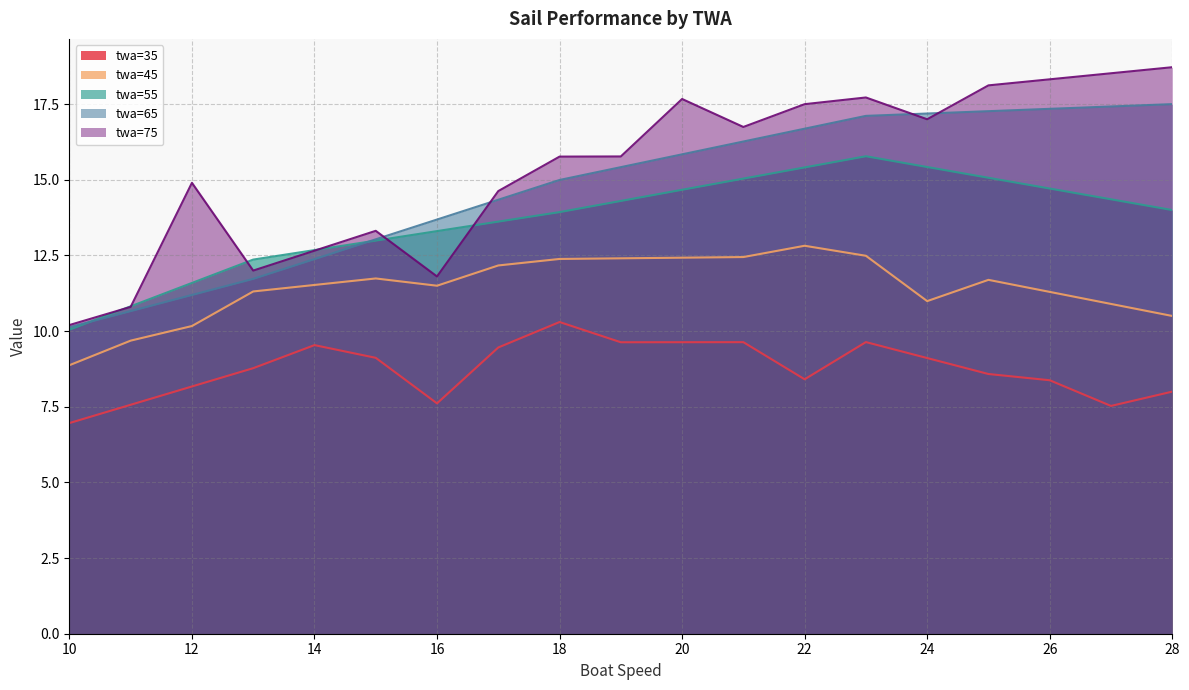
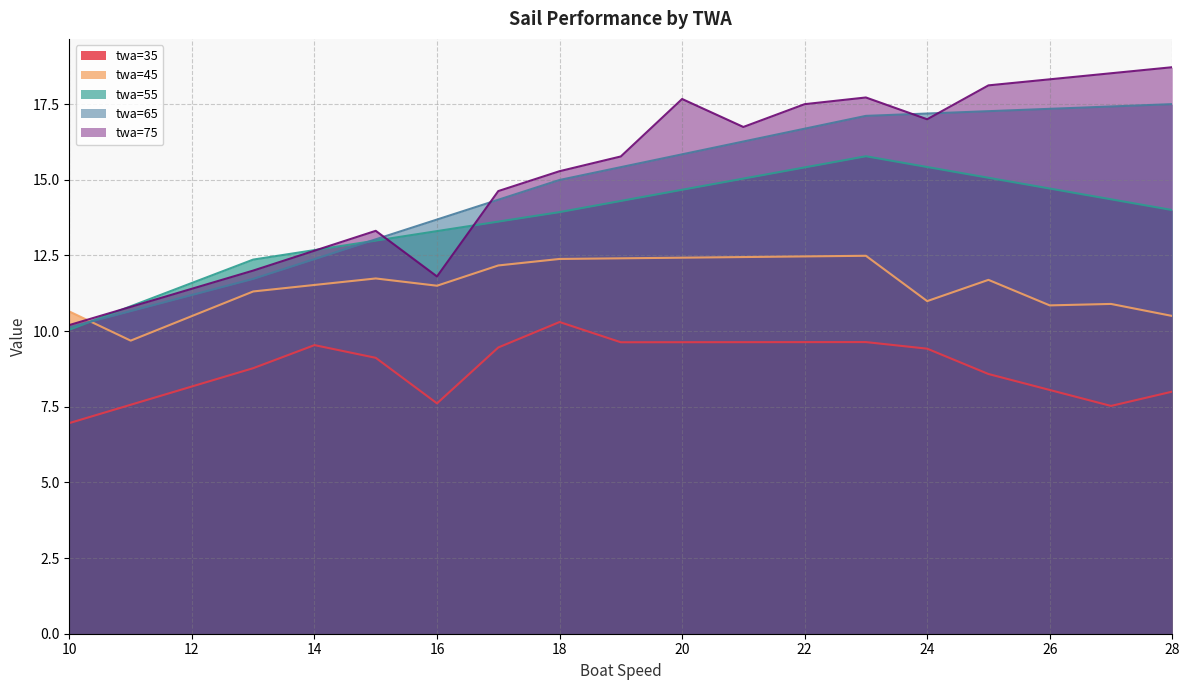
  {
    "twa=35": {
      "10": 7.0,
      "12": 8.2,
      "14": 9.5,
      "16": 7.6,
      "18": 10.3,
      "20": 9.6,
-     "22": 8.4,
-     "24": 9.1,
-     "26": 8.4,
+     "22": 9.6,
+     "24": 9.4,
+     "26": 8.1,
      "28": 8.0
    },
    "twa=45": {
-     "10": 8.9,
-     "12": 10.2,
+     "10": 10.6,
+     "12": 10.5,
      "14": 11.5,
      "16": 11.5,
      "18": 12.4,
      "20": 12.4,
-     "22": 12.8,
+     "22": 12.5,
      "24": 11.0,
-     "26": 11.3,
+     "26": 10.8,
      "28": 10.5
    },
    "twa=75": {
-     "12": 14.9,
+     "12": 11.4,
      "16": 11.8,
-     "18": 15.8,
+     "18": 15.3,
      "20": 17.7,
      "22": 17.5,
      "24": 17.0,
      "26": 18.3,
      "28": 18.7
    }
  }
